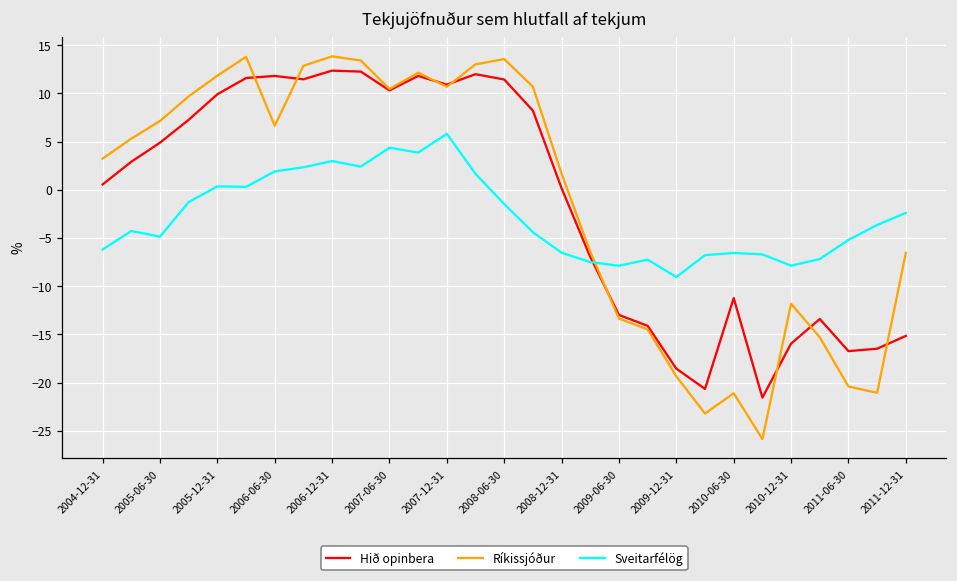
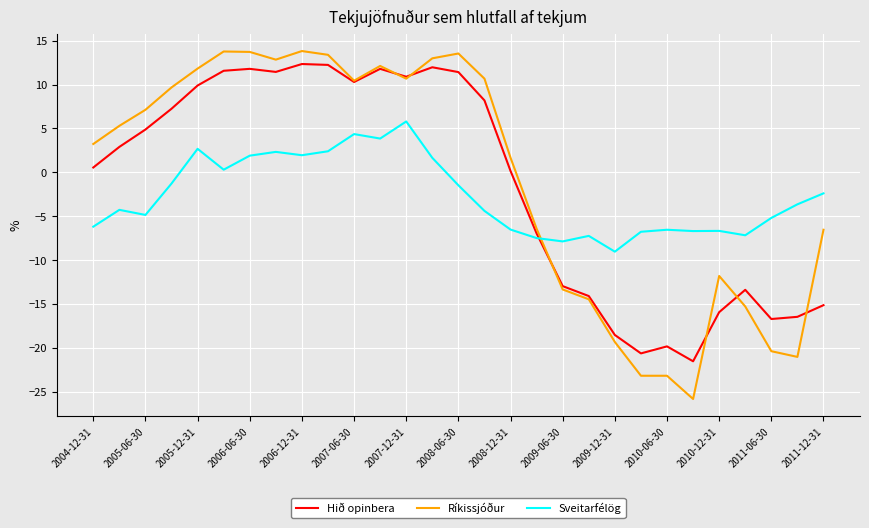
  {
    "Hið opinbera": {
      "2004-12-31": 1,
      "2005-06-30": 5,
      "2005-12-31": 10,
      "2006-06-30": 12,
      "2006-12-31": 12,
      "2008-06-30": 11,
      "2008-12-31": 0,
      "2009-06-30": -13,
      "2009-12-31": -19,
-     "2010-06-30": -11,
+     "2010-06-30": -20,
      "2010-12-31": -16,
      "2011-06-30": -17,
      "2011-12-31": -15
    },
    "Ríkissjóður": {
      "2004-12-31": 3,
      "2005-06-30": 7,
      "2005-12-31": 12,
-     "2006-06-30": 7,
+     "2006-06-30": 14,
      "2006-12-31": 14,
      "2008-06-30": 14,
      "2008-12-31": 2,
      "2009-06-30": -13,
      "2009-12-31": -19,
-     "2010-06-30": -21,
+     "2010-06-30": -23,
      "2010-12-31": -12,
      "2011-06-30": -20,
      "2011-12-31": -7
    },
    "Sveitarfélög": {
      "2004-12-31": -6,
      "2005-06-30": -5,
-     "2005-12-31": 0,
+     "2005-12-31": 3,
      "2006-06-30": 2,
-     "2006-12-31": 3,
+     "2006-12-31": 2,
      "2007-06-30": 4,
      "2007-12-31": 6,
      "2008-06-30": -1,
      "2008-12-31": -7,
      "2009-06-30": -8,
      "2009-12-31": -9,
      "2010-06-30": -7,
-     "2010-12-31": -8,
+     "2010-12-31": -7,
      "2011-06-30": -5,
      "2011-12-31": -2
    }
  }
